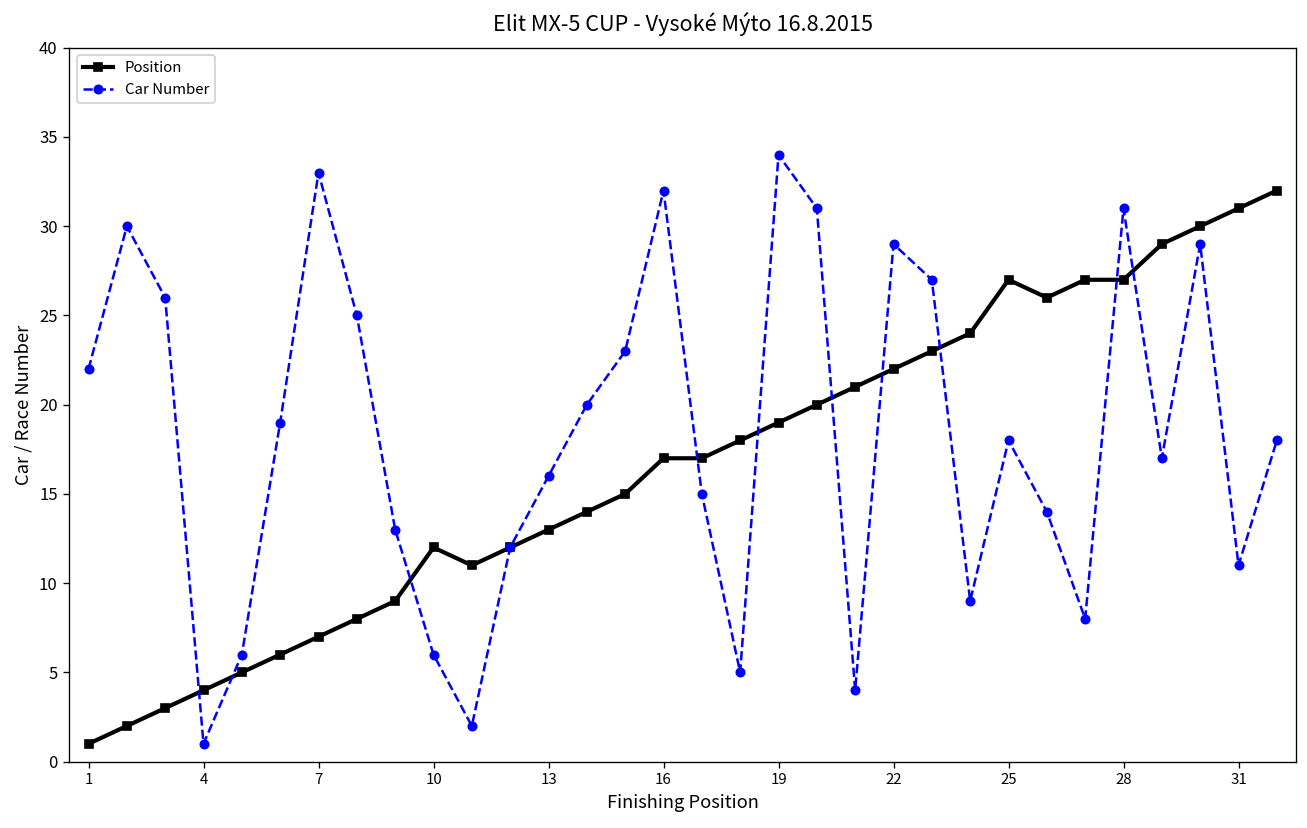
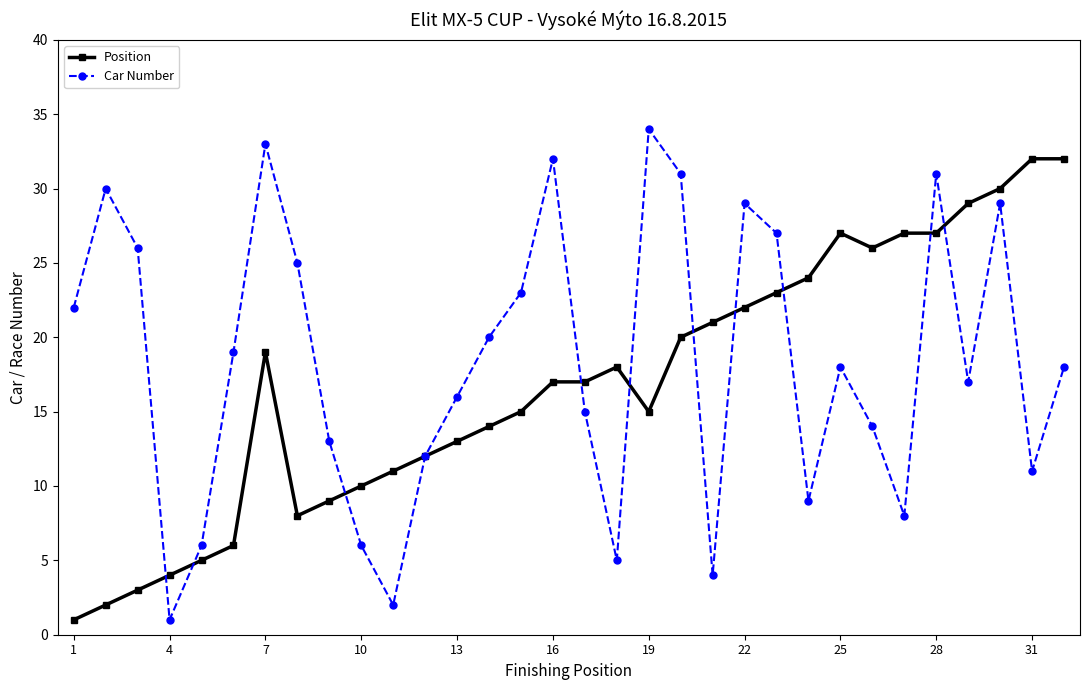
  {
    "Position": {
      "1": 1,
      "4": 4,
-     "7": 7,
-     "10": 12,
+     "7": 19,
+     "10": 10,
      "13": 13,
      "16": 17,
-     "19": 19,
+     "19": 15,
      "22": 22,
      "25": 27,
      "28": 27,
-     "31": 31
+     "31": 32
    },
    "Car Number": {
      "1": 22,
      "4": 1,
      "7": 33,
      "10": 6,
      "13": 16,
      "16": 32,
      "19": 34,
      "22": 29,
      "25": 18,
      "28": 31,
      "31": 11
    }
  }
